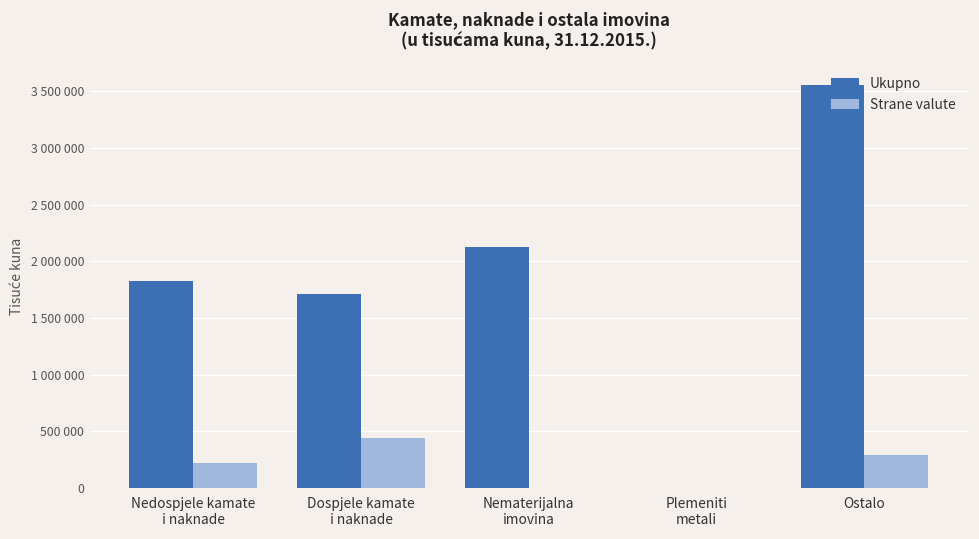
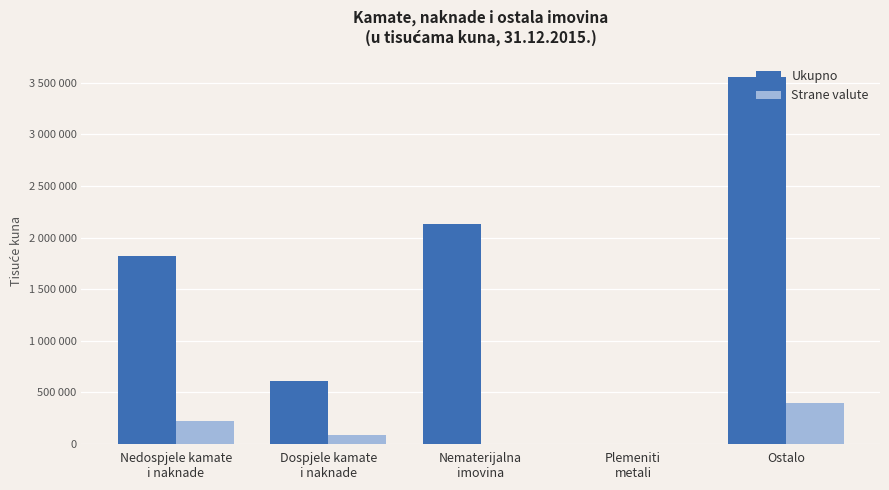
  {
    "Ukupno": {
      "Nedospjele kamate i naknade": 1820000,
-     "Dospjele kamate i naknade": 1710000,
+     "Dospjele kamate i naknade": 610000,
      "Nematerijalna imovina": 2130000,
      "Ostalo": 3560000
    },
    "Strane valute": {
      "Nedospjele kamate i naknade": 220000,
-     "Dospjele kamate i naknade": 440000,
+     "Dospjele kamate i naknade": 80000,
      "Plemeniti metali": 0,
-     "Ostalo": 290000
+     "Ostalo": 400000
    }
  }
